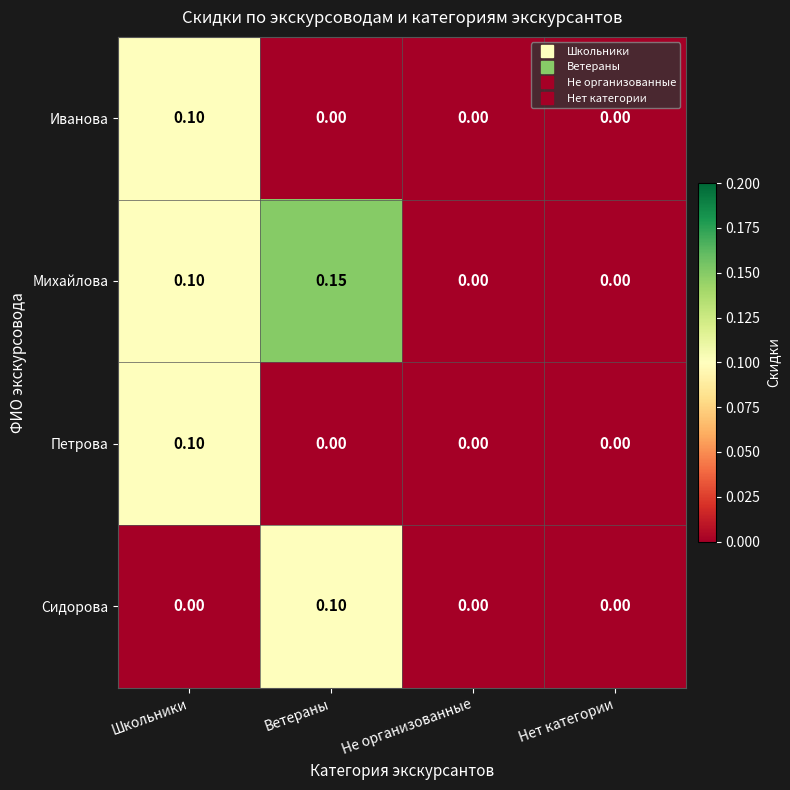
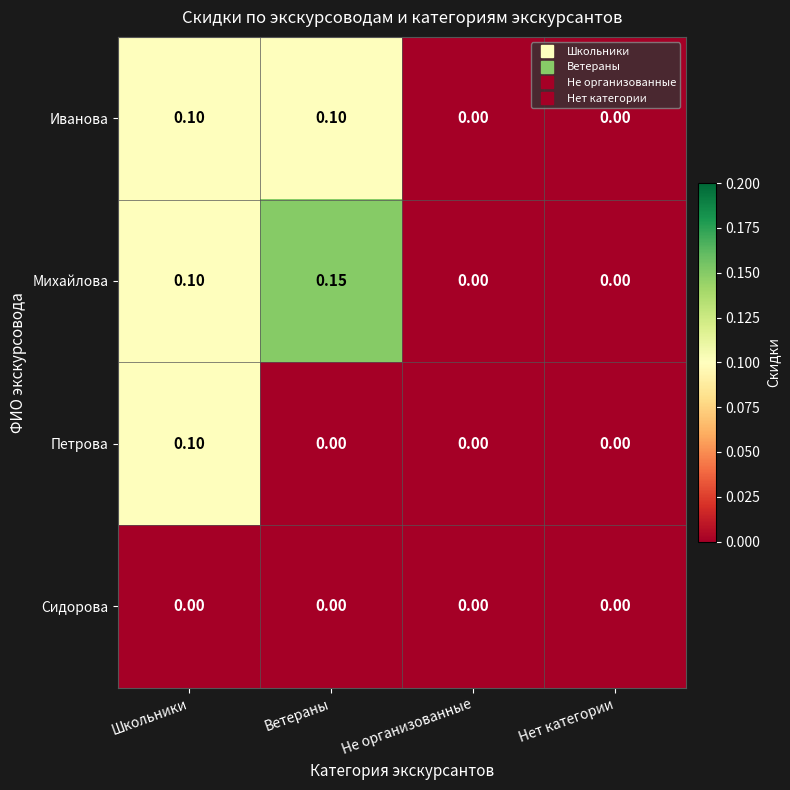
  {
    "Иванова": {
      "Школьники": 0.10,
-     "Ветераны": 0.00,
+     "Ветераны": 0.10,
      "Не организованные": 0.00,
      "Нет категории": 0.00
    },
    "Михайлова": {
      "Школьники": 0.10,
      "Ветераны": 0.15,
      "Не организованные": 0.00,
      "Нет категории": 0.00
    },
    "Петрова": {
      "Школьники": 0.10,
      "Ветераны": 0.00,
      "Не организованные": 0.00,
      "Нет категории": 0.00
    },
    "Сидорова": {
      "Школьники": 0.00,
-     "Ветераны": 0.10,
+     "Ветераны": 0.00,
      "Не организованные": 0.00,
      "Нет категории": 0.00
    }
  }
